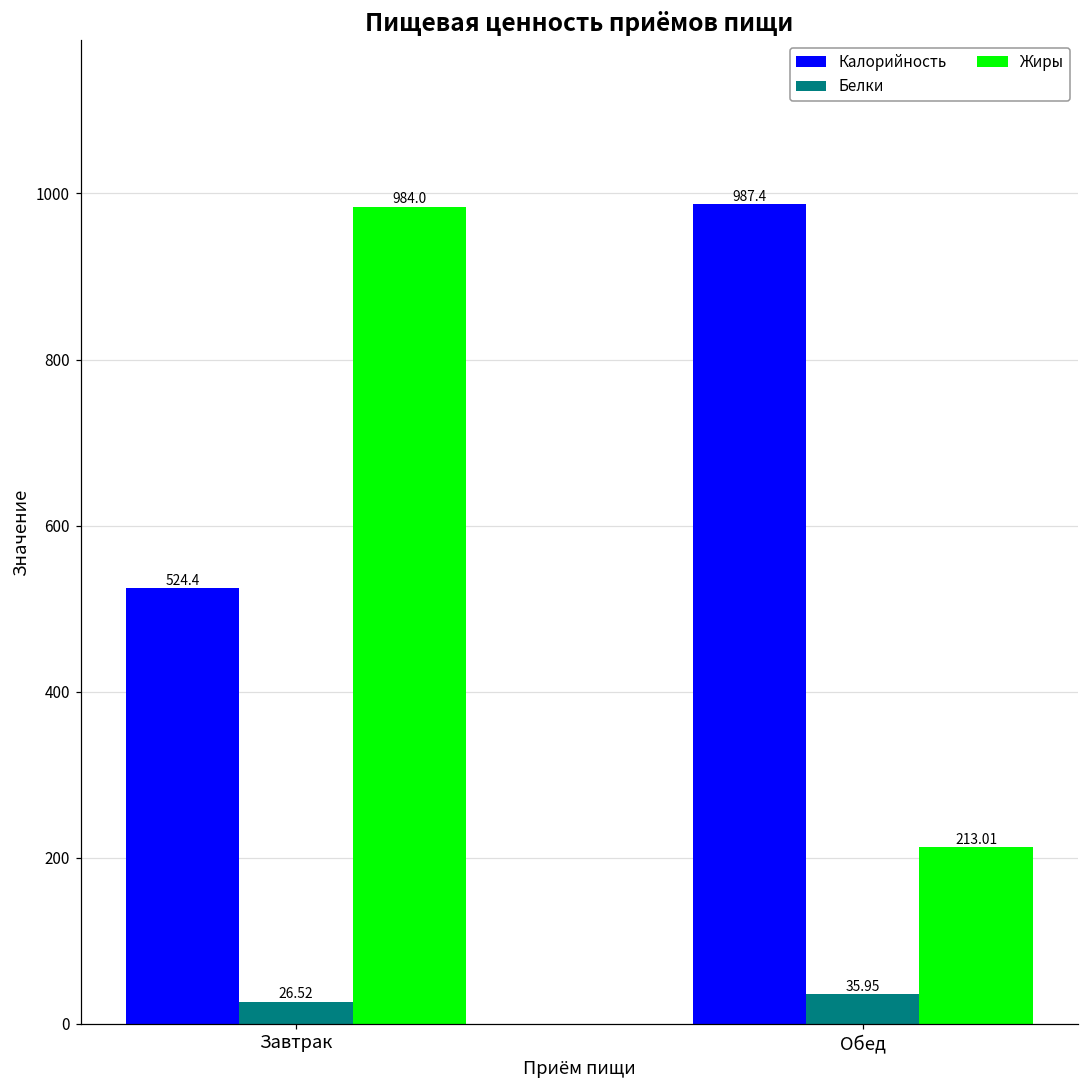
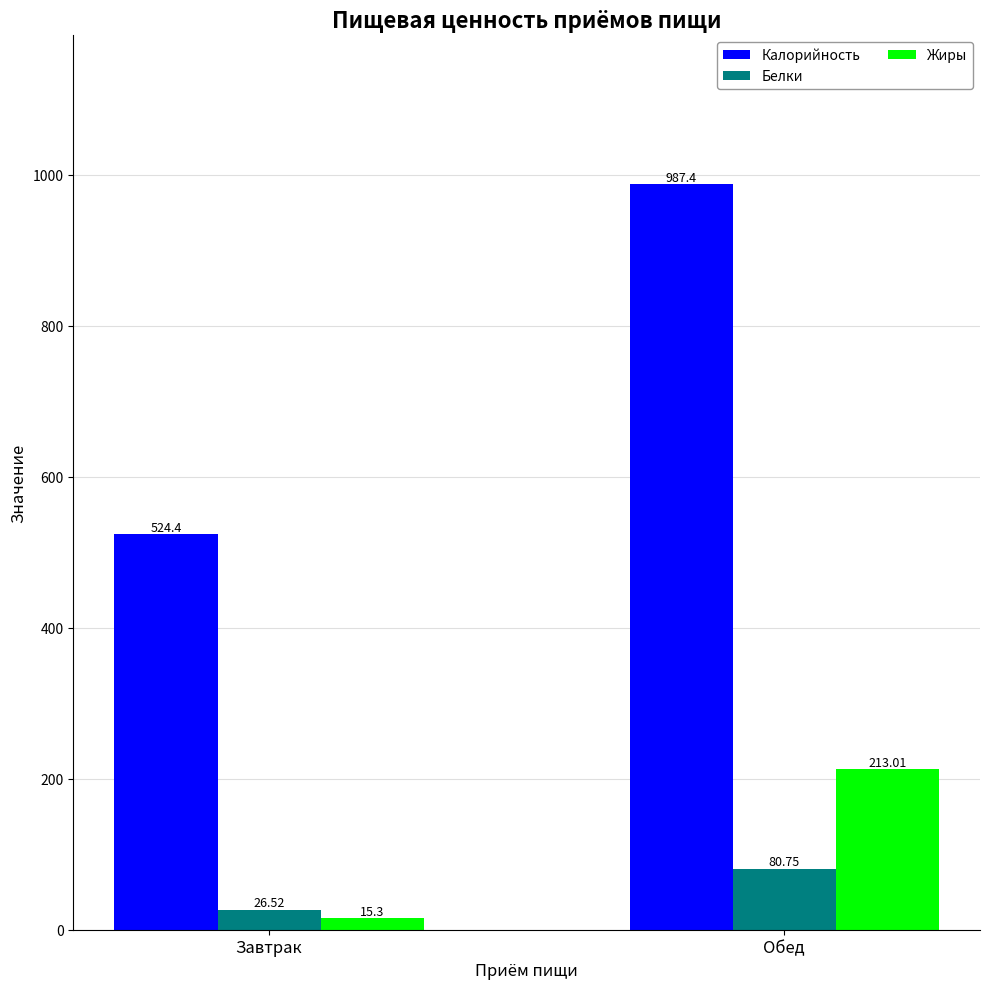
  {
    "Калорийность": {
      "Завтрак": 524.4,
      "Обед": 987.4
    },
    "Белки": {
      "Завтрак": 26.52,
-     "Обед": 35.95
+     "Обед": 80.75
    },
    "Жиры": {
-     "Завтрак": 984.0,
+     "Завтрак": 15.3,
      "Обед": 213.01
    }
  }
